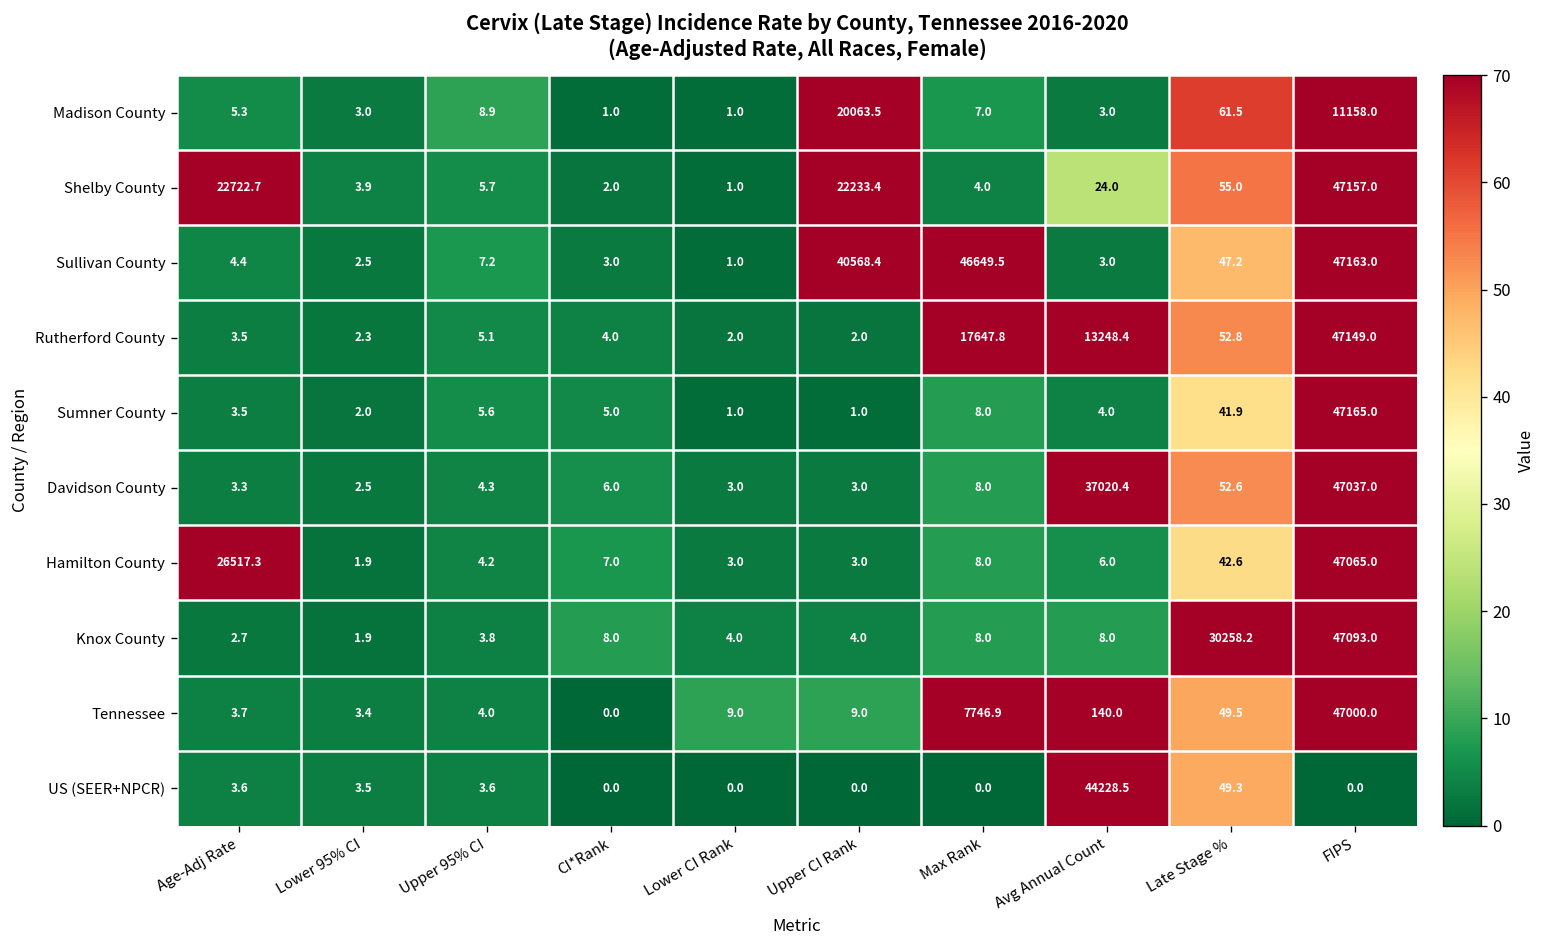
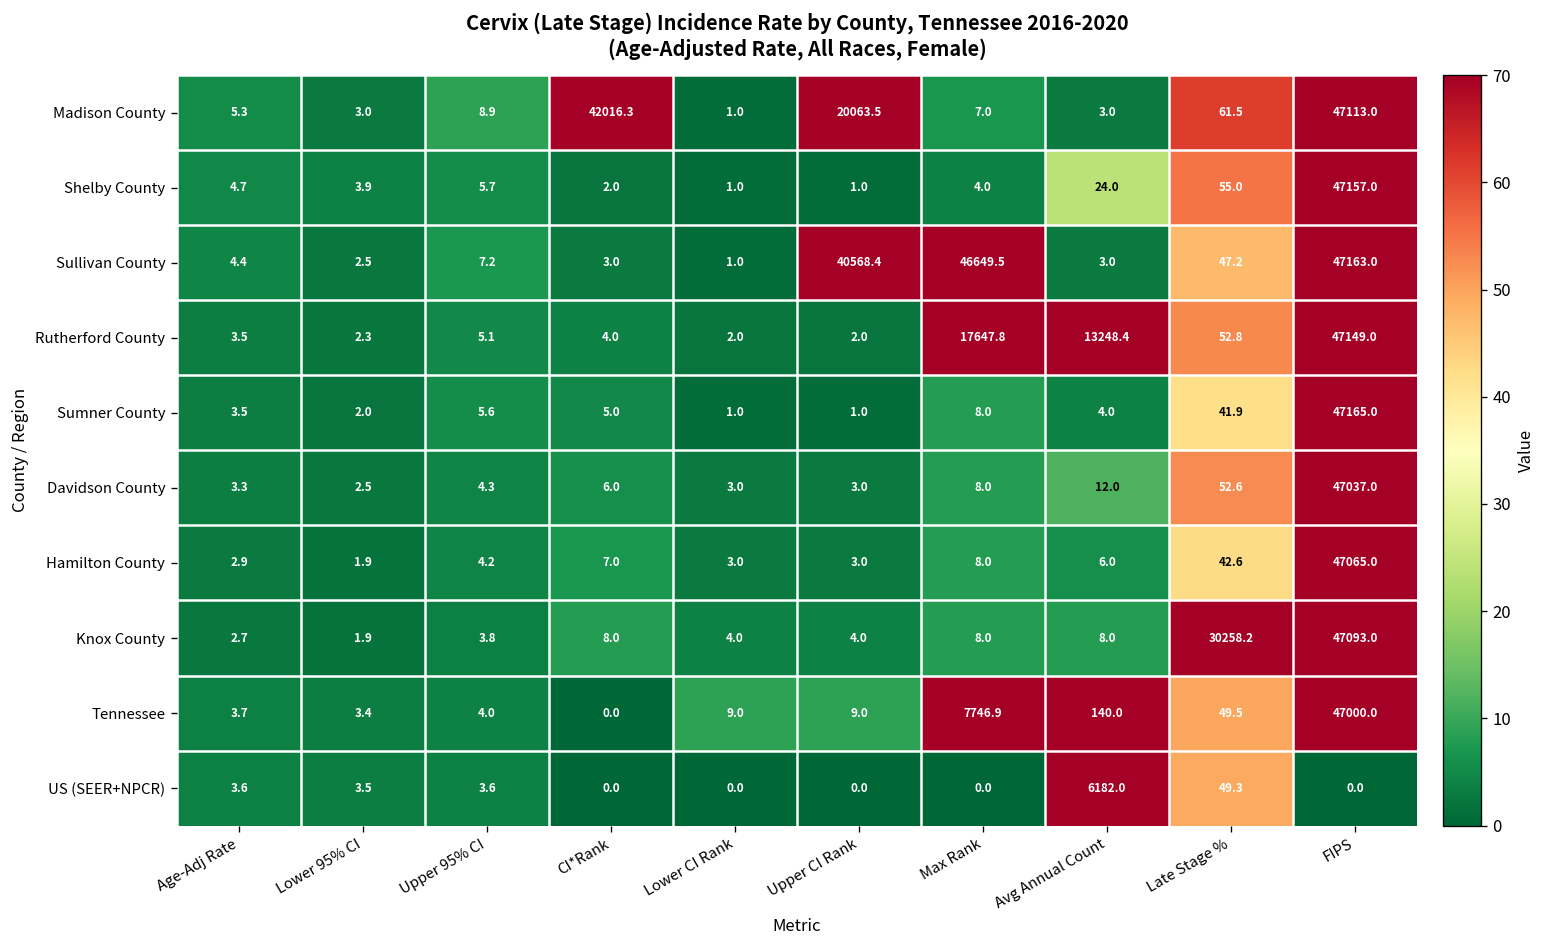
  {
    "Madison County": {
      "Age-Adj Rate": 5.3,
      "Lower 95% CI": 3.0,
      "Upper 95% CI": 8.9,
-     "CI*Rank": 1.0,
+     "CI*Rank": 42016.3,
      "Lower CI Rank": 1.0,
      "Upper CI Rank": 20063.5,
      "Max Rank": 7.0,
      "Avg Annual Count": 3.0,
      "Late Stage %": 61.5,
-     "FIPS": 11158.0
+     "FIPS": 47113.0
    },
    "Shelby County": {
-     "Age-Adj Rate": 22722.7,
+     "Age-Adj Rate": 4.7,
      "Lower 95% CI": 3.9,
      "Upper 95% CI": 5.7,
      "CI*Rank": 2.0,
      "Lower CI Rank": 1.0,
-     "Upper CI Rank": 22233.4,
+     "Upper CI Rank": 1.0,
      "Max Rank": 4.0,
      "Avg Annual Count": 24.0,
      "Late Stage %": 55.0,
      "FIPS": 47157.0
    },
    "Sullivan County": {
      "Age-Adj Rate": 4.4,
      "Lower 95% CI": 2.5,
      "Upper 95% CI": 7.2,
      "CI*Rank": 3.0,
      "Lower CI Rank": 1.0,
      "Upper CI Rank": 40568.4,
      "Max Rank": 46649.5,
      "Avg Annual Count": 3.0,
      "Late Stage %": 47.2,
      "FIPS": 47163.0
    },
    "Rutherford County": {
      "Age-Adj Rate": 3.5,
      "Lower 95% CI": 2.3,
      "Upper 95% CI": 5.1,
      "CI*Rank": 4.0,
      "Lower CI Rank": 2.0,
      "Upper CI Rank": 2.0,
      "Max Rank": 17647.8,
      "Avg Annual Count": 13248.4,
      "Late Stage %": 52.8,
      "FIPS": 47149.0
    },
    "Sumner County": {
      "Age-Adj Rate": 3.5,
      "Lower 95% CI": 2.0,
      "Upper 95% CI": 5.6,
      "CI*Rank": 5.0,
      "Lower CI Rank": 1.0,
      "Upper CI Rank": 1.0,
      "Max Rank": 8.0,
      "Avg Annual Count": 4.0,
      "Late Stage %": 41.9,
      "FIPS": 47165.0
    },
    "Davidson County": {
      "Age-Adj Rate": 3.3,
      "Lower 95% CI": 2.5,
      "Upper 95% CI": 4.3,
      "CI*Rank": 6.0,
      "Lower CI Rank": 3.0,
      "Upper CI Rank": 3.0,
      "Max Rank": 8.0,
-     "Avg Annual Count": 37020.4,
+     "Avg Annual Count": 12.0,
      "Late Stage %": 52.6,
      "FIPS": 47037.0
    },
    "Hamilton County": {
-     "Age-Adj Rate": 26517.3,
+     "Age-Adj Rate": 2.9,
      "Lower 95% CI": 1.9,
      "Upper 95% CI": 4.2,
      "CI*Rank": 7.0,
      "Lower CI Rank": 3.0,
      "Upper CI Rank": 3.0,
      "Max Rank": 8.0,
      "Avg Annual Count": 6.0,
      "Late Stage %": 42.6,
      "FIPS": 47065.0
    },
    "Knox County": {
      "Age-Adj Rate": 2.7,
      "Lower 95% CI": 1.9,
      "Upper 95% CI": 3.8,
      "CI*Rank": 8.0,
      "Lower CI Rank": 4.0,
      "Upper CI Rank": 4.0,
      "Max Rank": 8.0,
      "Avg Annual Count": 8.0,
      "Late Stage %": 30258.2,
      "FIPS": 47093.0
    },
    "Tennessee": {
      "Age-Adj Rate": 3.7,
      "Lower 95% CI": 3.4,
      "Upper 95% CI": 4.0,
      "CI*Rank": 0.0,
      "Lower CI Rank": 9.0,
      "Upper CI Rank": 9.0,
      "Max Rank": 7746.9,
      "Avg Annual Count": 140.0,
      "Late Stage %": 49.5,
      "FIPS": 47000.0
    },
    "US (SEER+NPCR)": {
      "Age-Adj Rate": 3.6,
      "Lower 95% CI": 3.5,
      "Upper 95% CI": 3.6,
      "CI*Rank": 0.0,
      "Lower CI Rank": 0.0,
      "Upper CI Rank": 0.0,
      "Max Rank": 0.0,
-     "Avg Annual Count": 44228.5,
+     "Avg Annual Count": 6182.0,
      "Late Stage %": 49.3,
      "FIPS": 0.0
    }
  }
